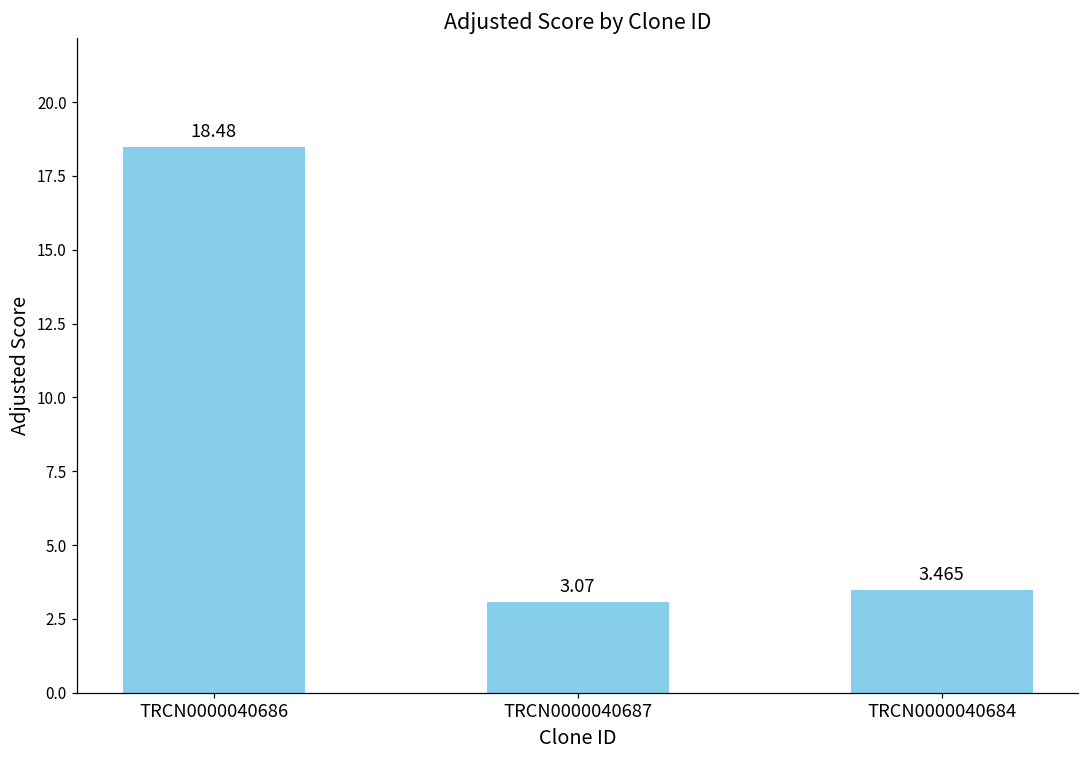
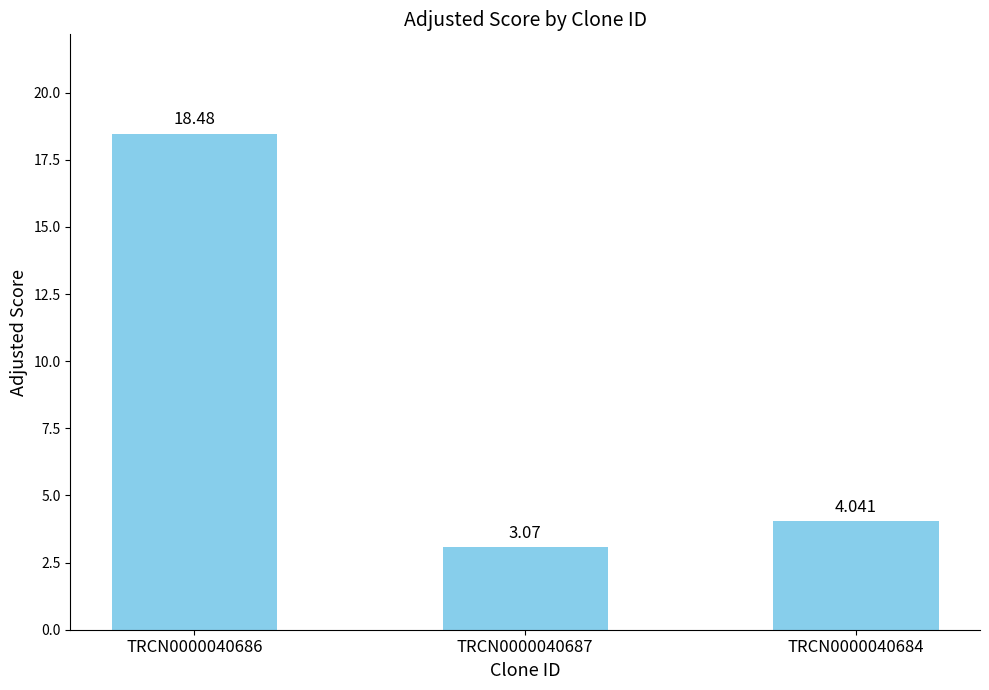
  {
    "TRCN0000040686": 18.48,
    "TRCN0000040687": 3.07,
-   "TRCN0000040684": 3.465
+   "TRCN0000040684": 4.041
  }
